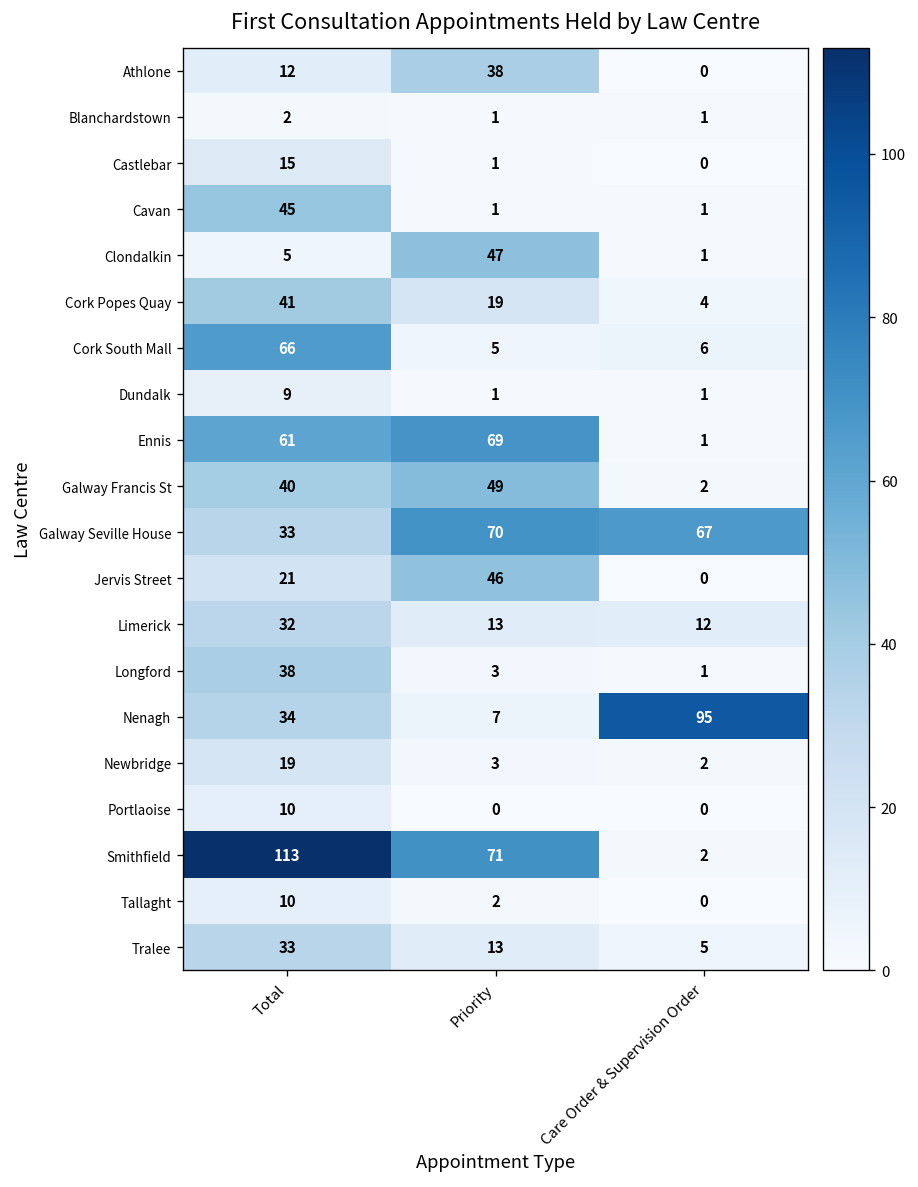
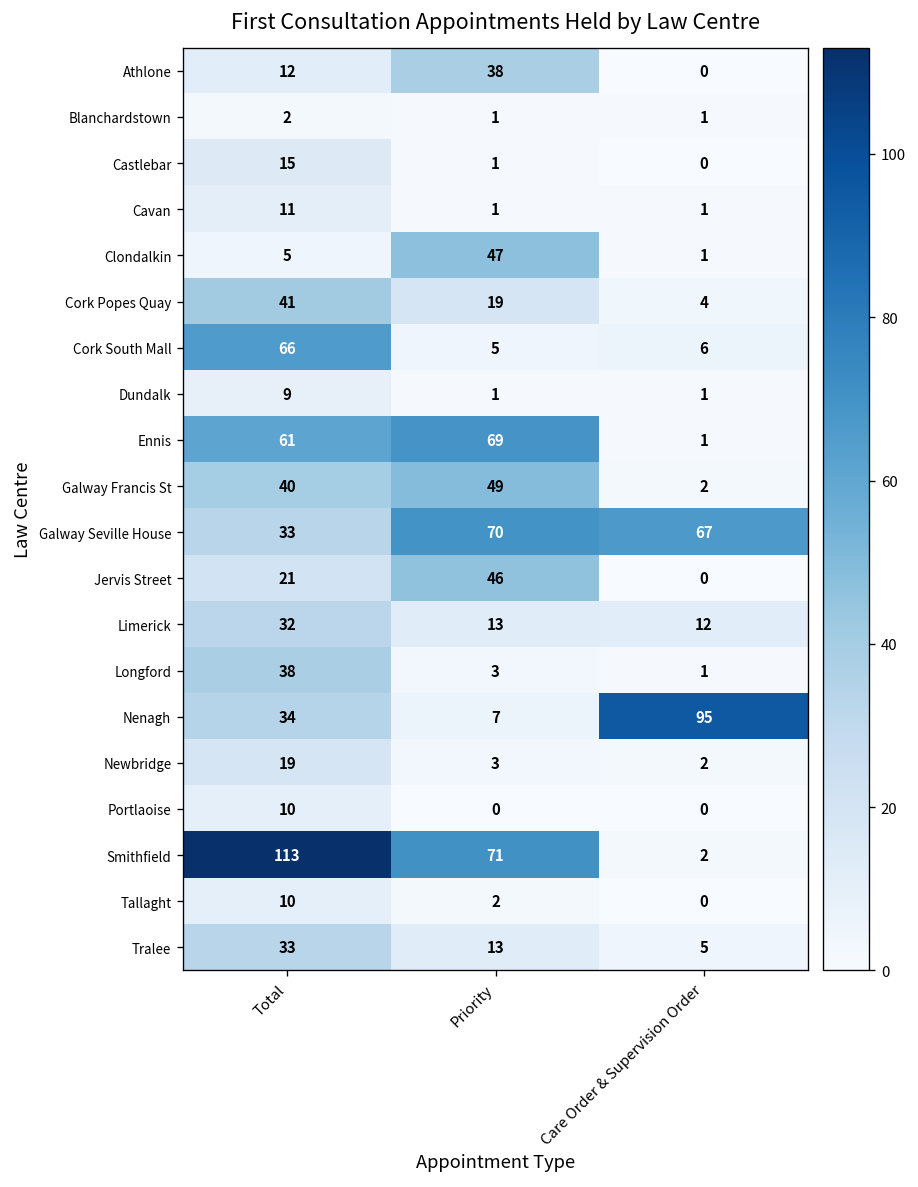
  {
    "Athlone": {
      "Total": 12,
      "Priority": 38,
      "Care Order & Supervision Order": 0
    },
    "Blanchardstown": {
      "Total": 2,
      "Priority": 1,
      "Care Order & Supervision Order": 1
    },
    "Castlebar": {
      "Total": 15,
      "Priority": 1,
      "Care Order & Supervision Order": 0
    },
    "Cavan": {
-     "Total": 45,
+     "Total": 11,
      "Priority": 1,
      "Care Order & Supervision Order": 1
    },
    "Clondalkin": {
      "Total": 5,
      "Priority": 47,
      "Care Order & Supervision Order": 1
    },
    "Cork Popes Quay": {
      "Total": 41,
      "Priority": 19,
      "Care Order & Supervision Order": 4
    },
    "Cork South Mall": {
      "Total": 66,
      "Priority": 5,
      "Care Order & Supervision Order": 6
    },
    "Dundalk": {
      "Total": 9,
      "Priority": 1,
      "Care Order & Supervision Order": 1
    },
    "Ennis": {
      "Total": 61,
      "Priority": 69,
      "Care Order & Supervision Order": 1
    },
    "Galway Francis St": {
      "Total": 40,
      "Priority": 49,
      "Care Order & Supervision Order": 2
    },
    "Galway Seville House": {
      "Total": 33,
      "Priority": 70,
      "Care Order & Supervision Order": 67
    },
    "Jervis Street": {
      "Total": 21,
      "Priority": 46,
      "Care Order & Supervision Order": 0
    },
    "Limerick": {
      "Total": 32,
      "Priority": 13,
      "Care Order & Supervision Order": 12
    },
    "Longford": {
      "Total": 38,
      "Priority": 3,
      "Care Order & Supervision Order": 1
    },
    "Nenagh": {
      "Total": 34,
      "Priority": 7,
      "Care Order & Supervision Order": 95
    },
    "Newbridge": {
      "Total": 19,
      "Priority": 3,
      "Care Order & Supervision Order": 2
    },
    "Portlaoise": {
      "Total": 10,
      "Priority": 0,
      "Care Order & Supervision Order": 0
    },
    "Smithfield": {
      "Total": 113,
      "Priority": 71,
      "Care Order & Supervision Order": 2
    },
    "Tallaght": {
      "Total": 10,
      "Priority": 2,
      "Care Order & Supervision Order": 0
    },
    "Tralee": {
      "Total": 33,
      "Priority": 13,
      "Care Order & Supervision Order": 5
    }
  }
